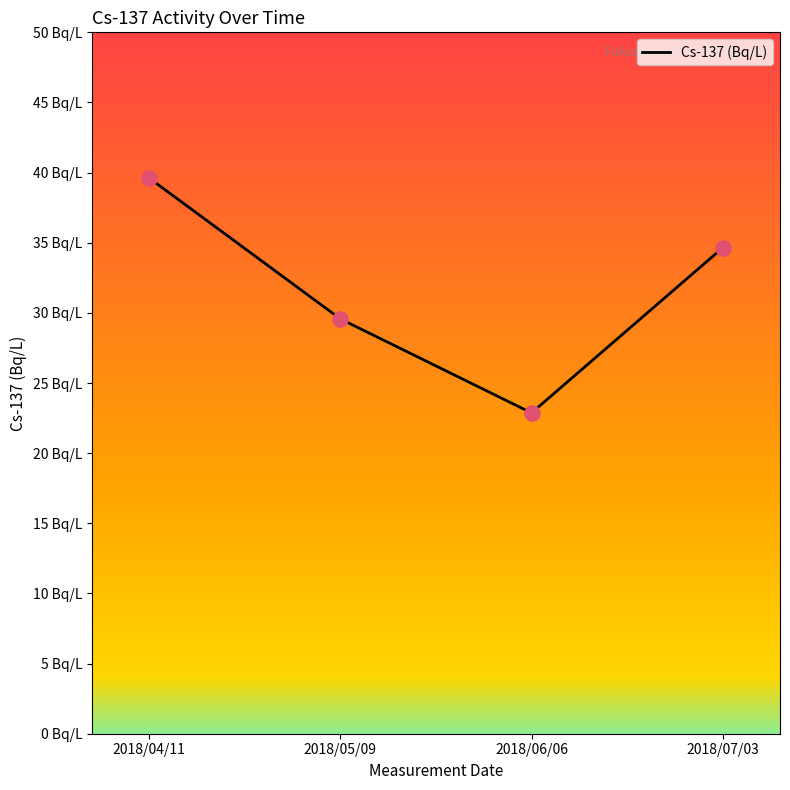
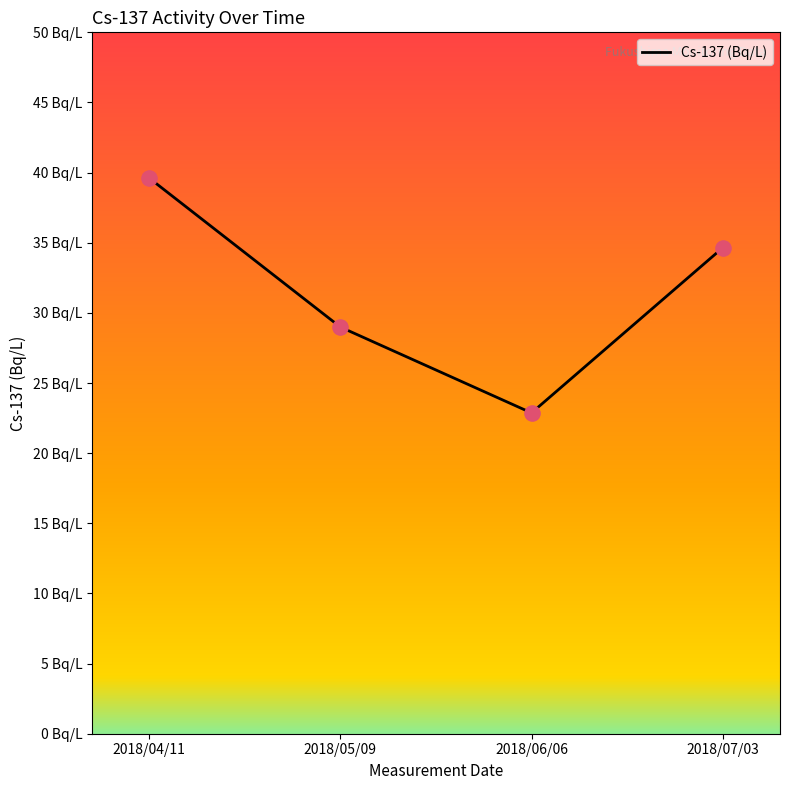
  {
    "2018/04/11": "39.6 Bq/L",
-   "2018/05/09": "29.6 Bq/L",
+   "2018/05/09": "29.0 Bq/L",
    "2018/06/06": "22.9 Bq/L",
    "2018/07/03": "34.6 Bq/L"
  }
